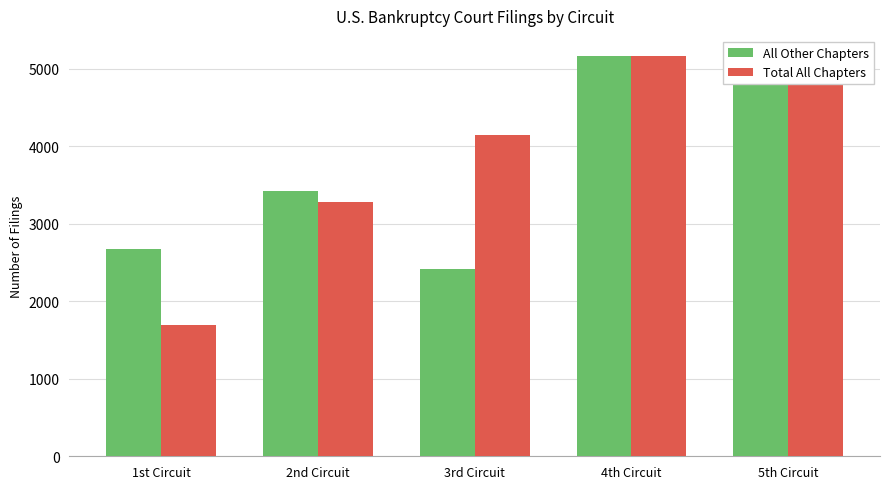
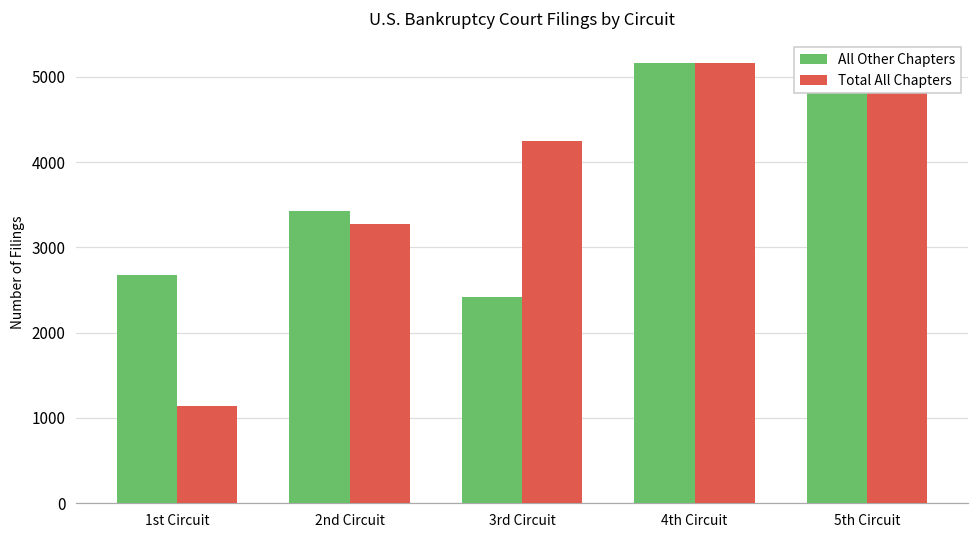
  {
    "All Other Chapters": {
      "1st Circuit": 2700,
      "2nd Circuit": 3400,
      "3rd Circuit": 2400,
      "4th Circuit": 5200
    },
    "Total All Chapters": {
-     "1st Circuit": 1700,
+     "1st Circuit": 1100,
      "2nd Circuit": 3300,
-     "3rd Circuit": 4100,
+     "3rd Circuit": 4300,
      "4th Circuit": 5200
    }
  }
